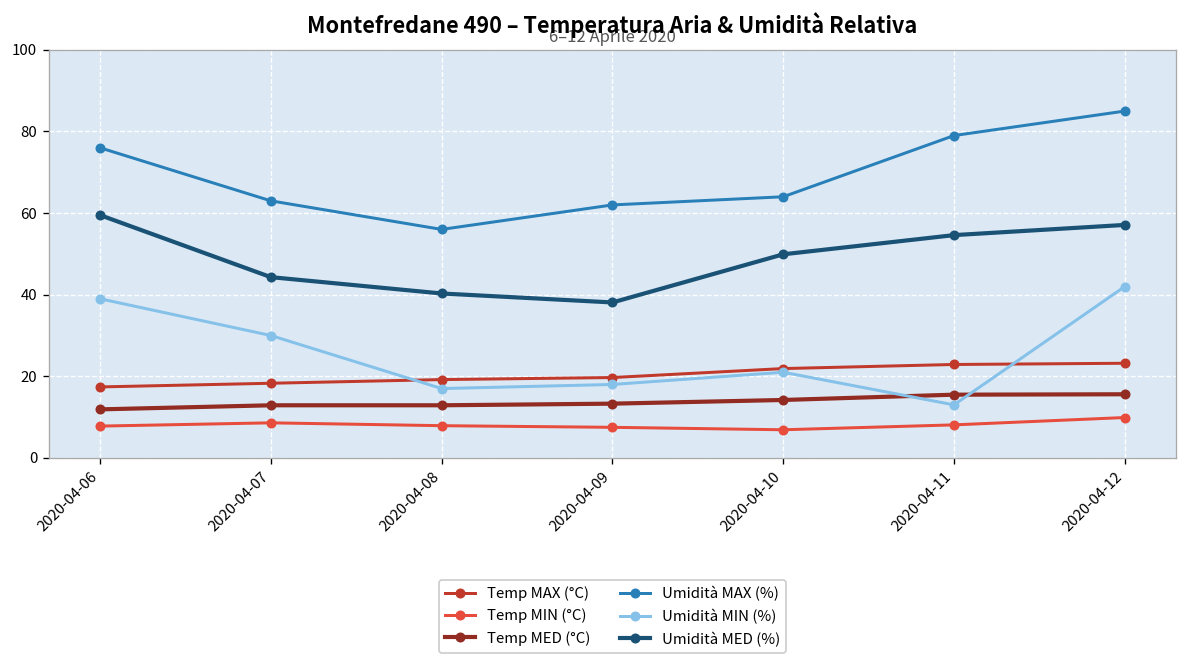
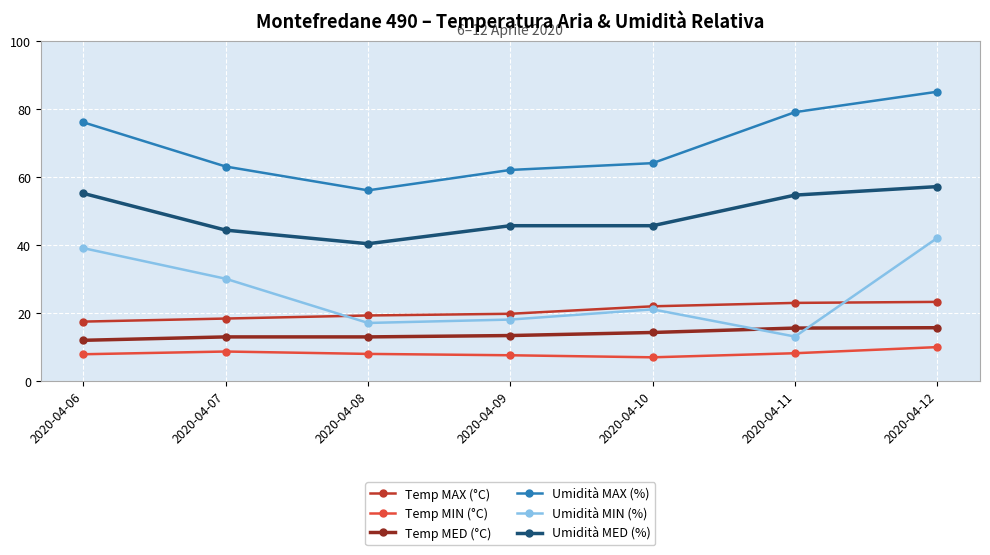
  {
    "Umidità MAX (%)": {
      "2020-04-06": 76,
      "2020-04-07": 63,
      "2020-04-08": 56,
      "2020-04-09": 62,
      "2020-04-10": 64,
      "2020-04-11": 79,
      "2020-04-12": 85
    },
    "Umidità MIN (%)": {
      "2020-04-06": 39,
      "2020-04-07": 30,
      "2020-04-08": 17,
      "2020-04-09": 18,
      "2020-04-10": 21,
      "2020-04-11": 13,
      "2020-04-12": 42
    },
    "Umidità MED (%)": {
-     "2020-04-06": 60,
+     "2020-04-06": 55,
      "2020-04-07": 44,
      "2020-04-08": 40,
-     "2020-04-09": 38,
-     "2020-04-10": 50,
+     "2020-04-09": 46,
+     "2020-04-10": 46,
      "2020-04-11": 55,
      "2020-04-12": 57
    }
  }
